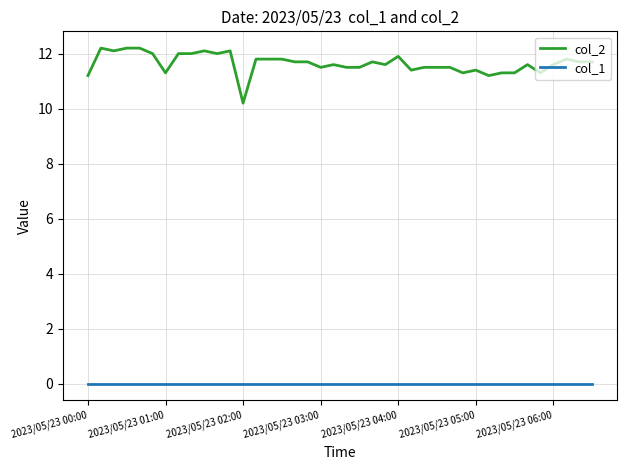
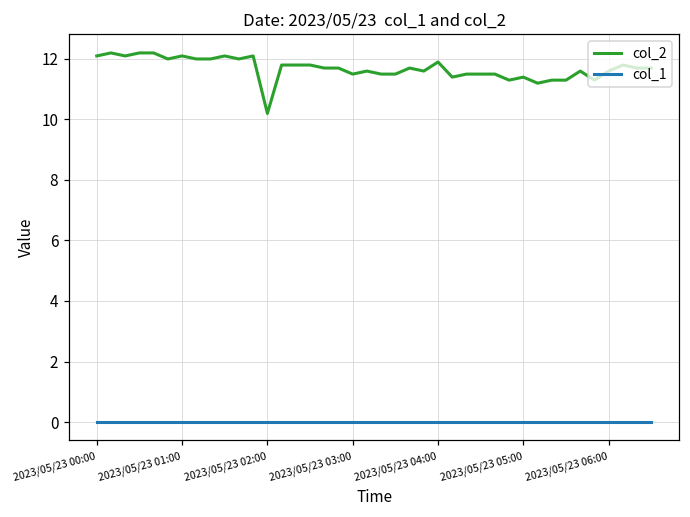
  {
    "col_2": {
-     "2023/05/23 00:00": 11.2,
-     "2023/05/23 01:00": 11.3,
+     "2023/05/23 00:00": 12.1,
+     "2023/05/23 01:00": 12.1,
      "2023/05/23 02:00": 10.2,
      "2023/05/23 03:00": 11.5,
      "2023/05/23 04:00": 11.9,
      "2023/05/23 05:00": 11.4
    },
    "col_1": {
      "2023/05/23 00:00": 0.0,
      "2023/05/23 01:00": 0.0,
      "2023/05/23 02:00": 0.0,
      "2023/05/23 03:00": 0.0,
      "2023/05/23 04:00": 0.0,
      "2023/05/23 05:00": 0.0,
      "2023/05/23 06:00": 0.0
    }
  }
